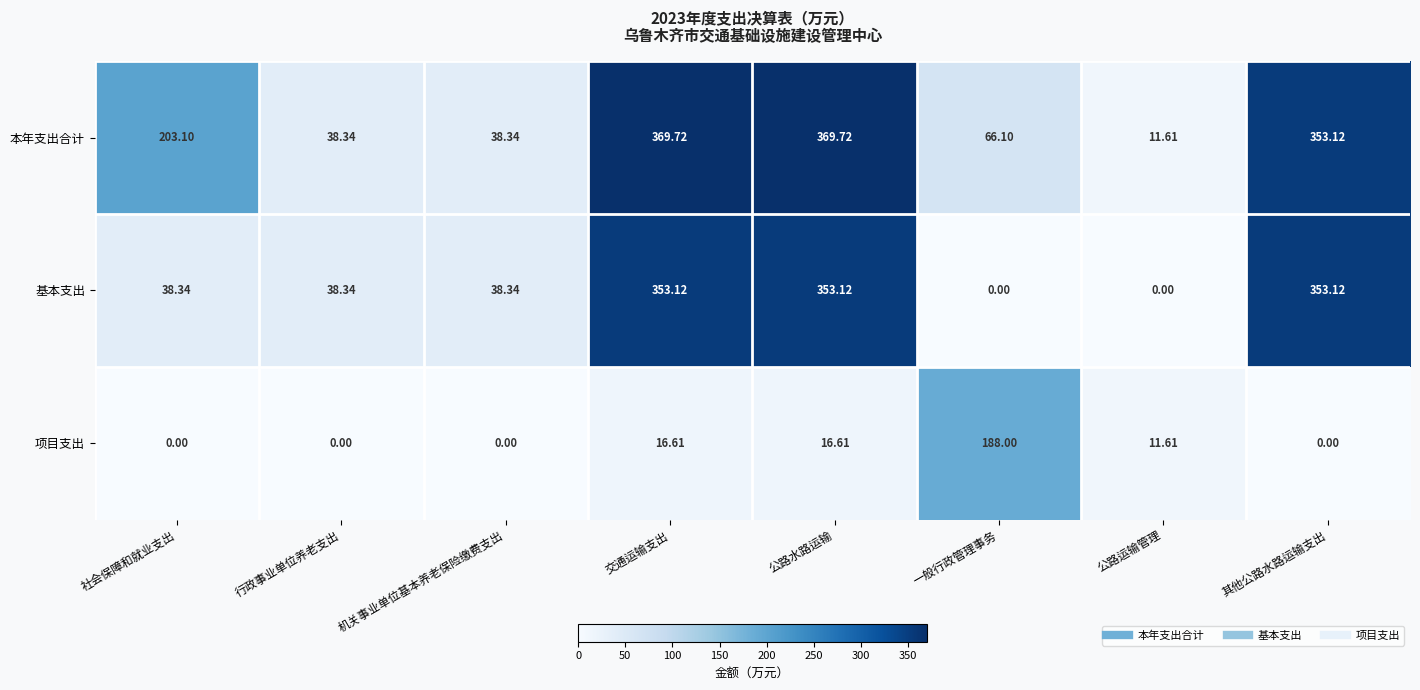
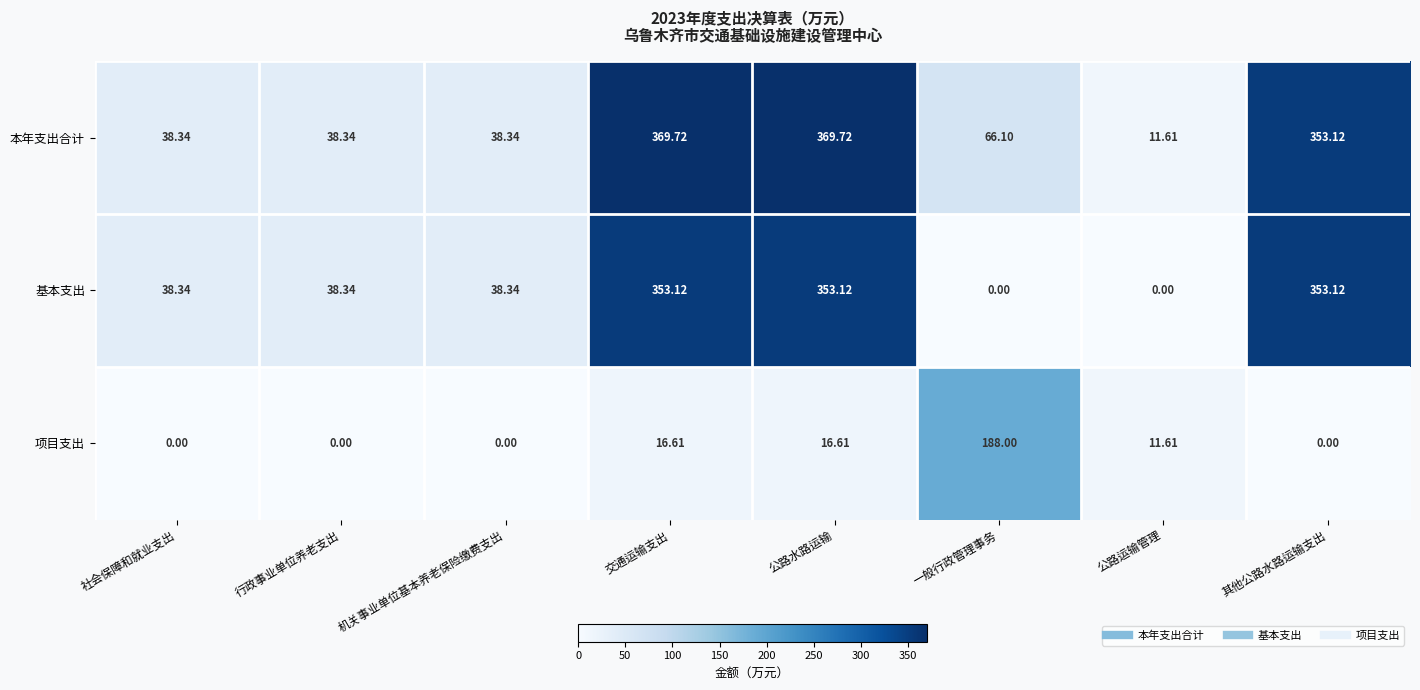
  {
    "本年支出合计": {
-     "社会保障和就业支出": 203.10,
+     "社会保障和就业支出": 38.34,
      "行政事业单位养老支出": 38.34,
      "机关事业单位基本养老保险缴费支出": 38.34,
      "交通运输支出": 369.72,
      "公路水路运输": 369.72,
      "一般行政管理事务": 66.10,
      "公路运输管理": 11.61,
      "其他公路水路运输支出": 353.12
    },
    "基本支出": {
      "社会保障和就业支出": 38.34,
      "行政事业单位养老支出": 38.34,
      "机关事业单位基本养老保险缴费支出": 38.34,
      "交通运输支出": 353.12,
      "公路水路运输": 353.12,
      "一般行政管理事务": 0.00,
      "公路运输管理": 0.00,
      "其他公路水路运输支出": 353.12
    },
    "项目支出": {
      "社会保障和就业支出": 0.00,
      "行政事业单位养老支出": 0.00,
      "机关事业单位基本养老保险缴费支出": 0.00,
      "交通运输支出": 16.61,
      "公路水路运输": 16.61,
      "一般行政管理事务": 188.00,
      "公路运输管理": 11.61,
      "其他公路水路运输支出": 0.00
    }
  }
